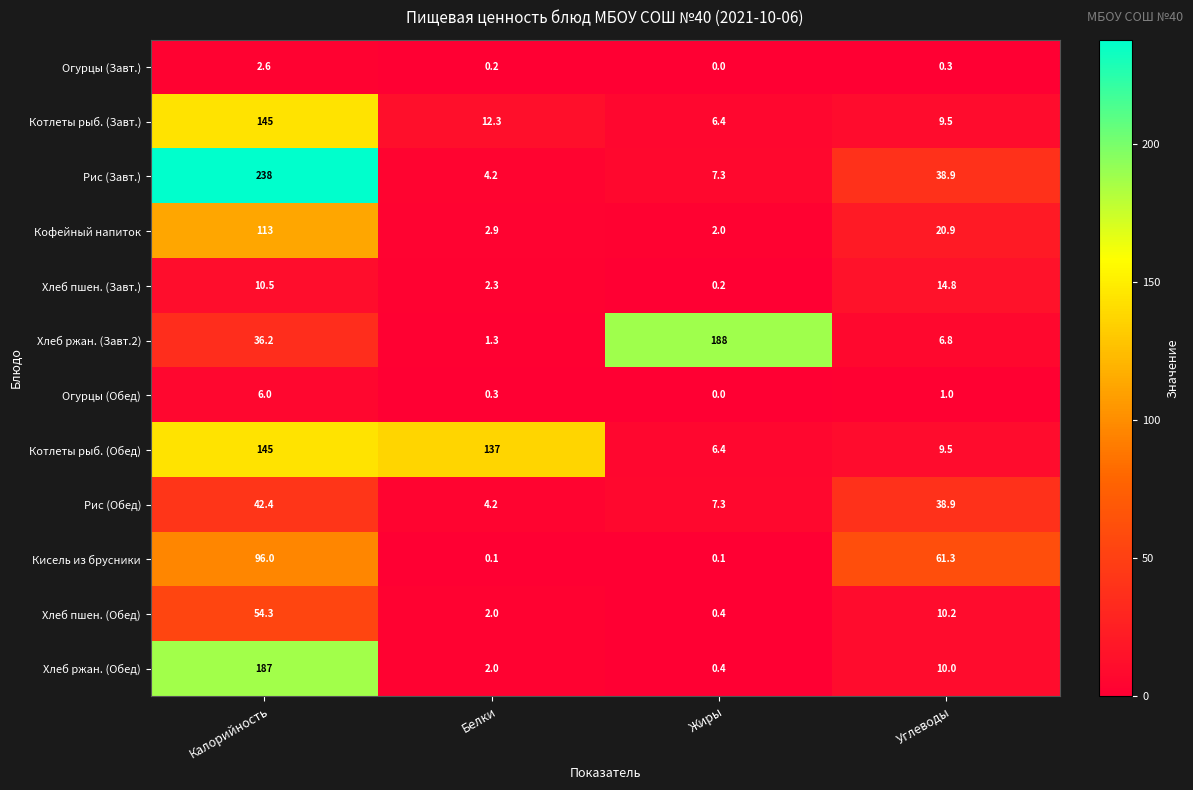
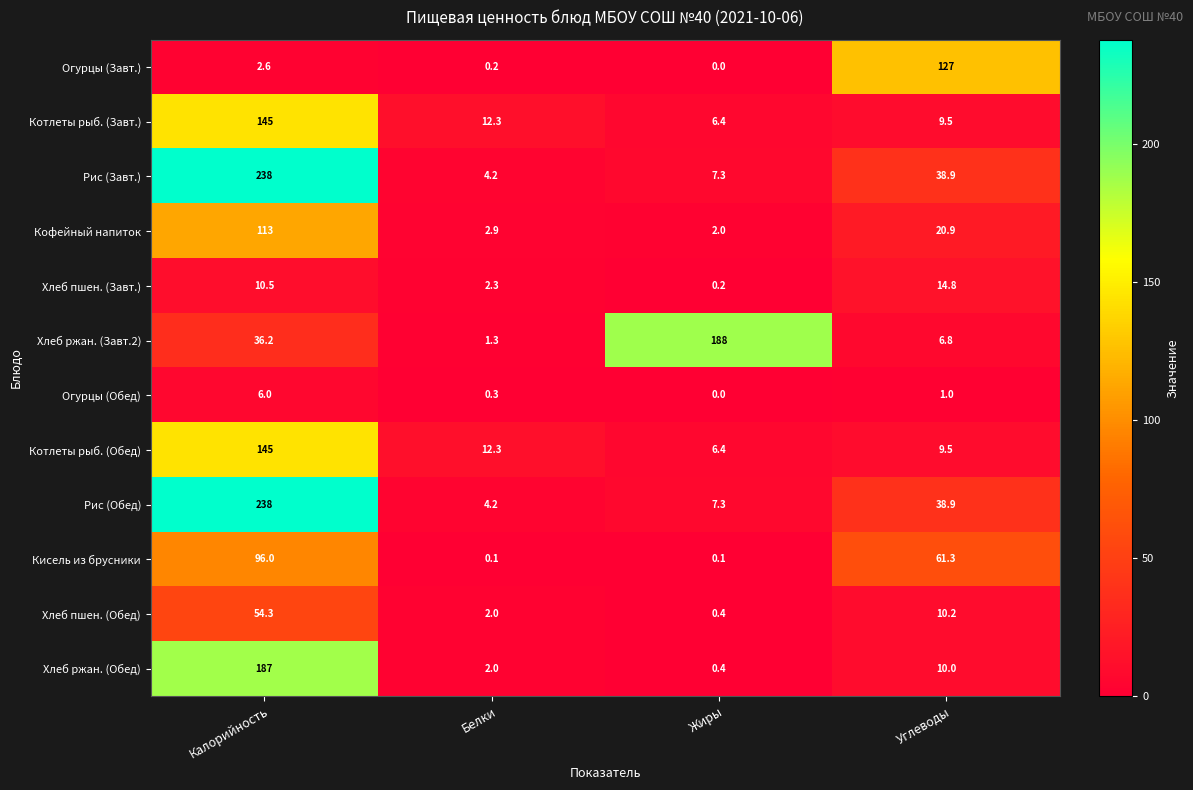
  {
    "Огурцы (Завт.)": {
      "Калорийность": 2.6,
      "Белки": 0.2,
      "Жиры": 0.0,
-     "Углеводы": 0.3
+     "Углеводы": 127
    },
    "Котлеты рыб. (Завт.)": {
      "Калорийность": 145,
      "Белки": 12.3,
      "Жиры": 6.4,
      "Углеводы": 9.5
    },
    "Рис (Завт.)": {
      "Калорийность": 238,
      "Белки": 4.2,
      "Жиры": 7.3,
      "Углеводы": 38.9
    },
    "Кофейный напиток": {
      "Калорийность": 113,
      "Белки": 2.9,
      "Жиры": 2.0,
      "Углеводы": 20.9
    },
    "Хлеб пшен. (Завт.)": {
      "Калорийность": 10.5,
      "Белки": 2.3,
      "Жиры": 0.2,
      "Углеводы": 14.8
    },
    "Хлеб ржан. (Завт.2)": {
      "Калорийность": 36.2,
      "Белки": 1.3,
      "Жиры": 188,
      "Углеводы": 6.8
    },
    "Огурцы (Обед)": {
      "Калорийность": 6.0,
      "Белки": 0.3,
      "Жиры": 0.0,
      "Углеводы": 1.0
    },
    "Котлеты рыб. (Обед)": {
      "Калорийность": 145,
-     "Белки": 137,
+     "Белки": 12.3,
      "Жиры": 6.4,
      "Углеводы": 9.5
    },
    "Рис (Обед)": {
-     "Калорийность": 42.4,
+     "Калорийность": 238,
      "Белки": 4.2,
      "Жиры": 7.3,
      "Углеводы": 38.9
    },
    "Кисель из брусники": {
      "Калорийность": 96.0,
      "Белки": 0.1,
      "Жиры": 0.1,
      "Углеводы": 61.3
    },
    "Хлеб пшен. (Обед)": {
      "Калорийность": 54.3,
      "Белки": 2.0,
      "Жиры": 0.4,
      "Углеводы": 10.2
    },
    "Хлеб ржан. (Обед)": {
      "Калорийность": 187,
      "Белки": 2.0,
      "Жиры": 0.4,
      "Углеводы": 10.0
    }
  }
